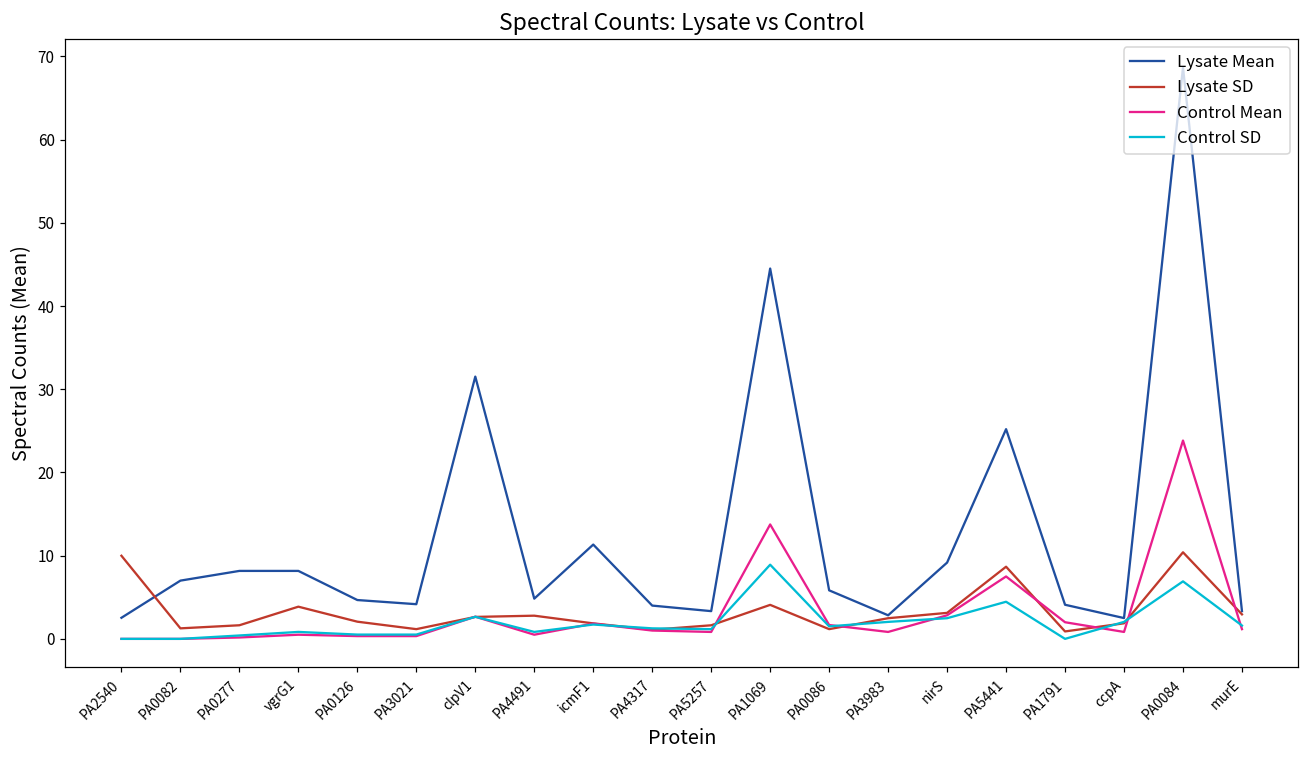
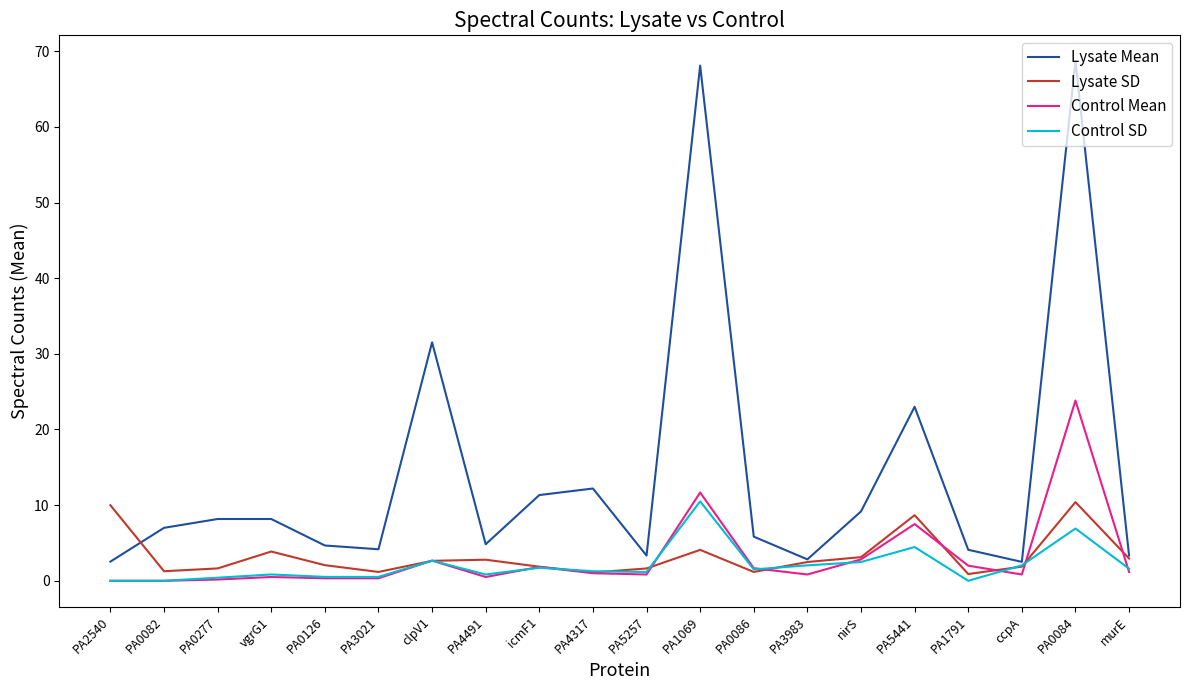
  {
    "Lysate Mean": {
      "PA2540": 3,
      "PA0082": 7,
      "PA0277": 8,
      "vgrG1": 8,
      "PA0126": 5,
      "PA3021": 4,
      "clpV1": 32,
      "PA4491": 5,
      "icmF1": 11,
-     "PA4317": 4,
+     "PA4317": 12,
      "PA5257": 3,
-     "PA1069": 45,
+     "PA1069": 68,
      "PA0086": 6,
      "PA3983": 3,
      "nirS": 9,
-     "PA5441": 25,
+     "PA5441": 23,
      "PA1791": 4,
      "ccpA": 3,
      "murE": 3
    },
    "Lysate SD": {
      "PA2540": 10,
      "PA0082": 1,
      "PA0277": 2,
      "vgrG1": 4,
      "PA0126": 2,
      "PA3021": 1,
      "PA4491": 3,
      "PA5257": 2,
      "PA1069": 4,
      "PA0086": 1,
      "PA3983": 2,
      "PA5441": 9,
      "PA1791": 1,
      "PA0084": 10,
      "murE": 3
    },
    "Control Mean": {
-     "PA1069": 14,
+     "PA1069": 12,
      "PA3983": 1,
      "PA5441": 8,
      "PA1791": 2,
      "ccpA": 1,
      "PA0084": 24,
      "murE": 1
    },
    "Control SD": {
-     "PA1069": 9,
+     "PA1069": 10,
      "PA3983": 2,
      "nirS": 2,
      "PA5441": 4,
      "PA1791": 0,
      "PA0084": 7,
      "murE": 2
    }
  }
